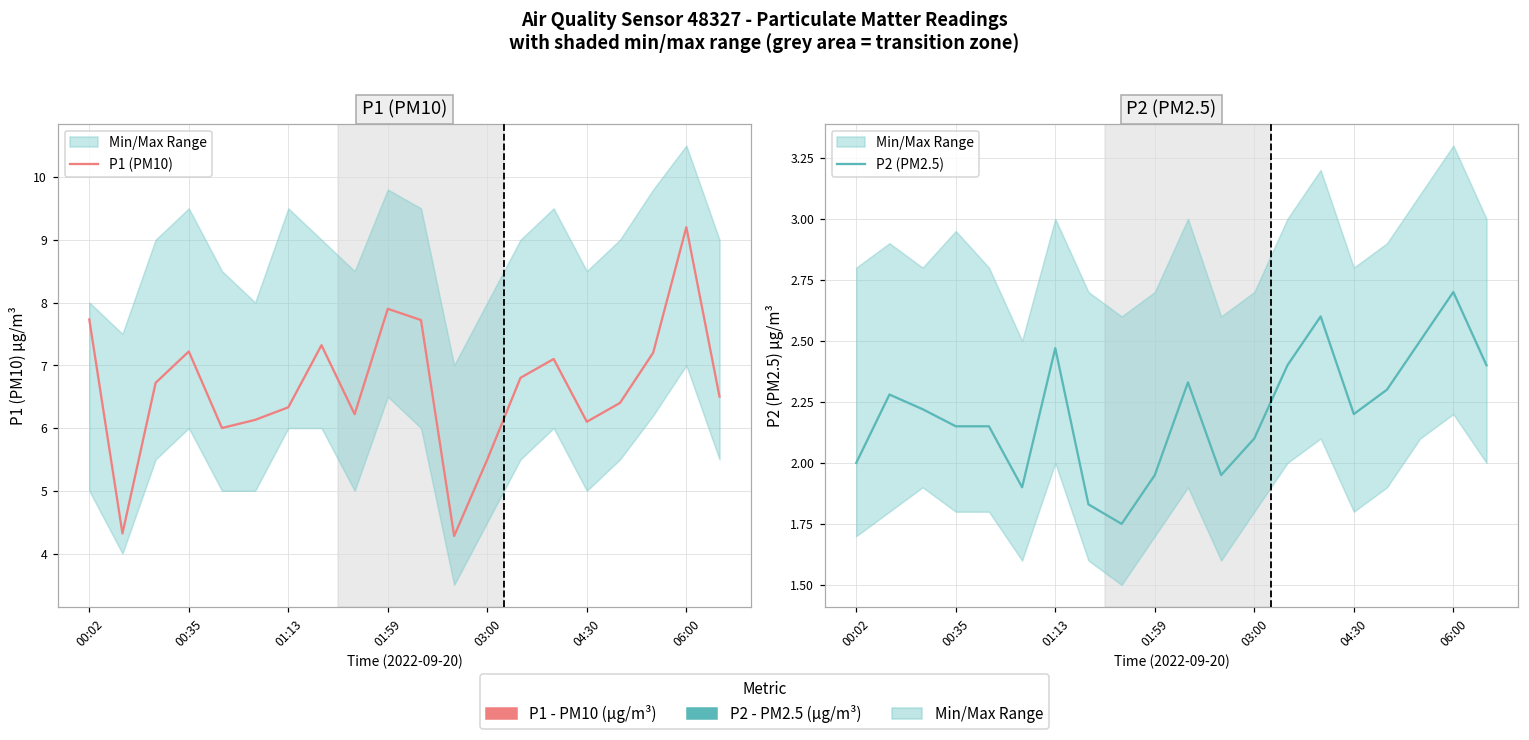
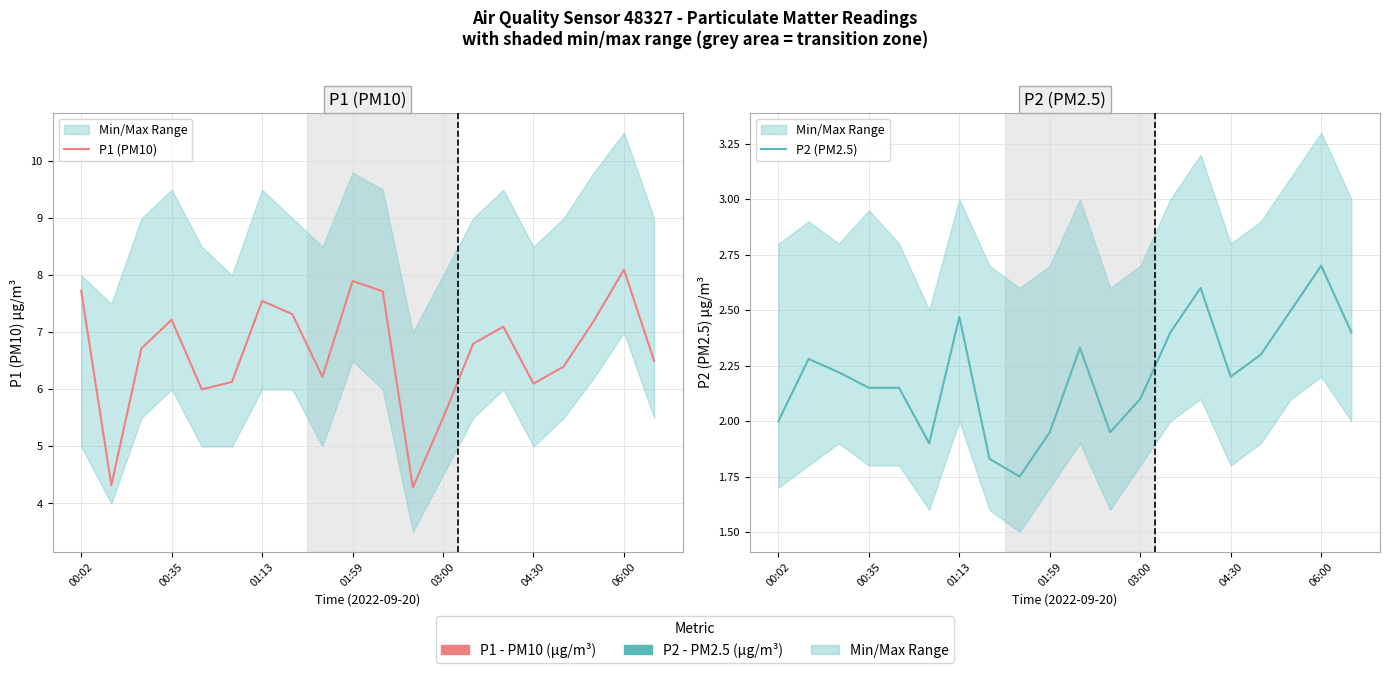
  {
    "P1 (PM10)": {
      "P1 (PM10)": {
        "00:02": 7.7,
        "00:35": 7.2,
-       "01:13": 6.3,
+       "01:13": 7.6,
        "01:59": 7.9,
        "03:00": 5.5,
        "04:30": 6.1,
-       "06:00": 9.2
+       "06:00": 8.1
      }
    }
  }
